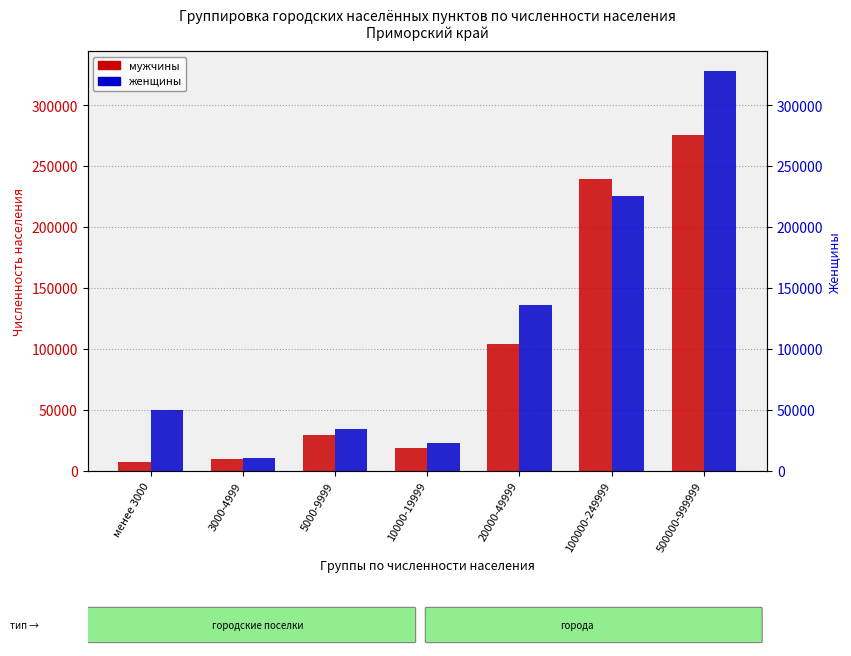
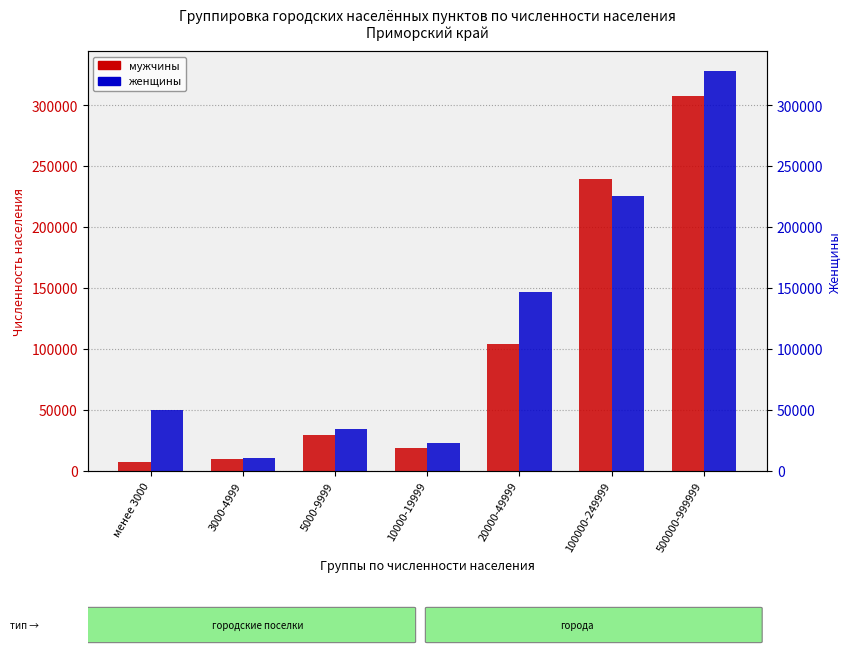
  {
    "мужчины": {
      "менее 3000": 7000,
      "3000-4999": 10000,
      "5000-9999": 30000,
      "10000-19999": 19000,
      "20000-49999": 104000,
      "100000-249999": 240000,
-     "500000-999999": 275000
+     "500000-999999": 308000
    },
    "женщины": {
      "менее 3000": 50000,
      "3000-4999": 11000,
      "5000-9999": 35000,
      "10000-19999": 23000,
-     "20000-49999": 136000,
+     "20000-49999": 147000,
      "100000-249999": 226000,
      "500000-999999": 328000
    }
  }
